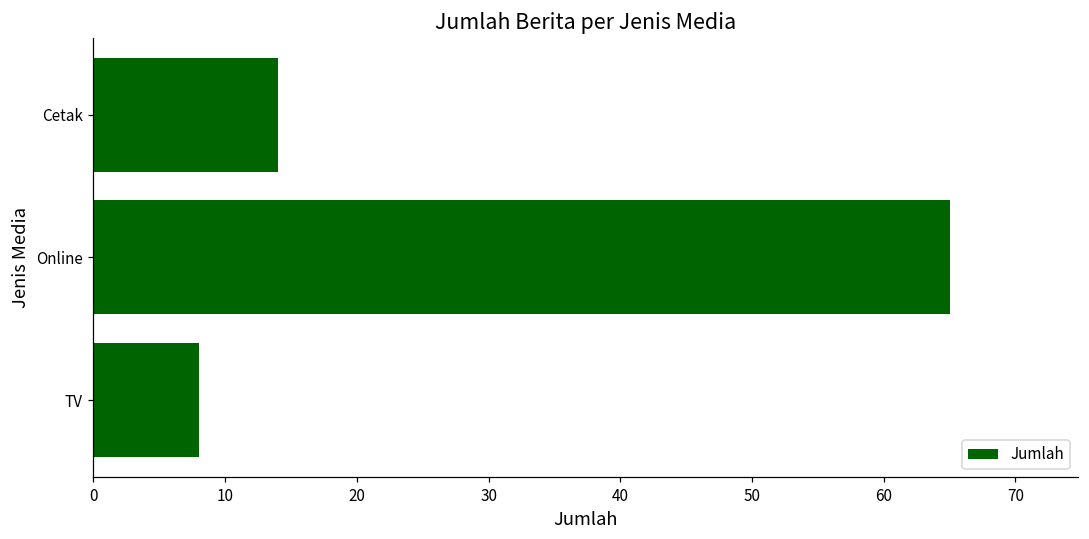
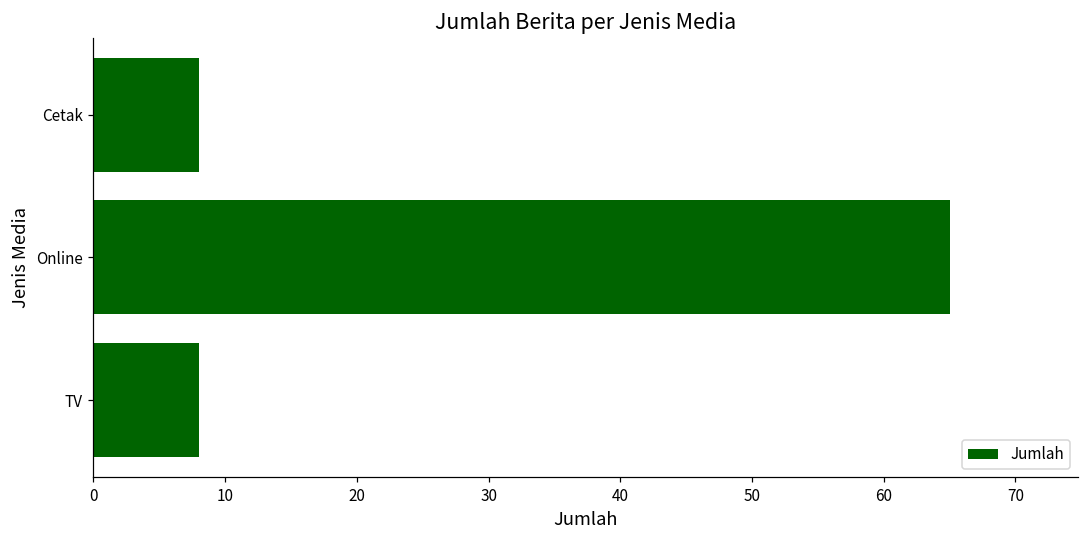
  {
-   "Cetak": 14,
+   "Cetak": 8,
    "Online": 65,
    "TV": 8
  }
